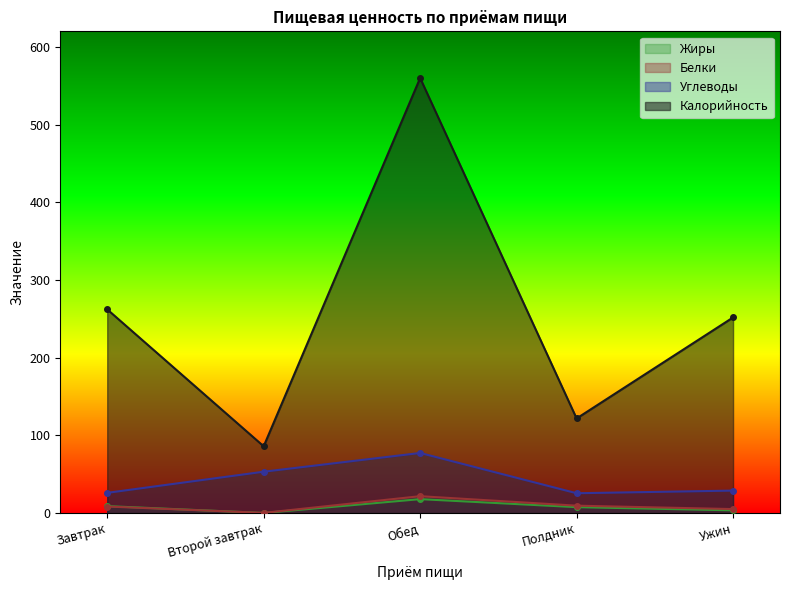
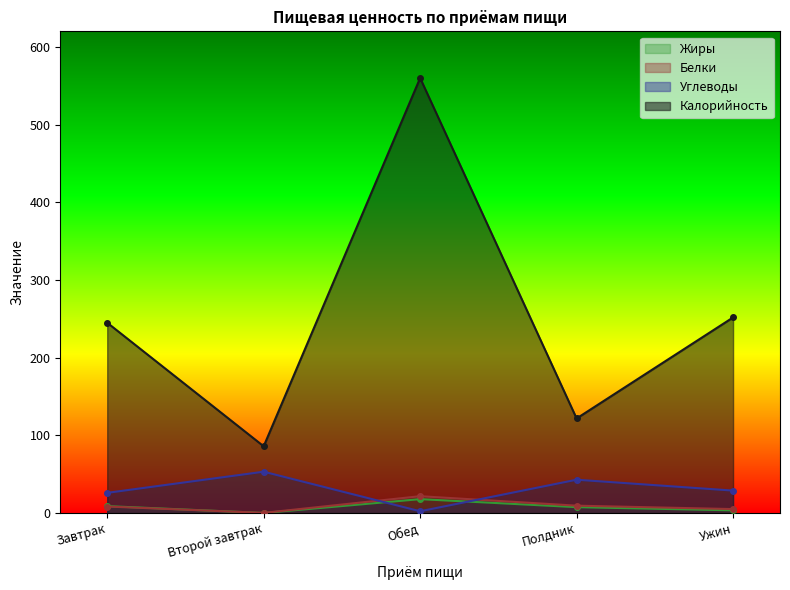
  {
    "Жиры": {
      "Обед": 20
    },
    "Белки": {
      "Обед": 20
    },
    "Углеводы": {
      "Завтрак": 30,
      "Второй завтрак": 50,
-     "Обед": 80,
-     "Полдник": 30,
+     "Обед": 0,
+     "Полдник": 40,
      "Ужин": 30
    },
    "Калорийность": {
-     "Завтрак": 260,
+     "Завтрак": 250,
      "Второй завтрак": 90,
      "Обед": 560,
      "Полдник": 120,
      "Ужин": 250
    }
  }
